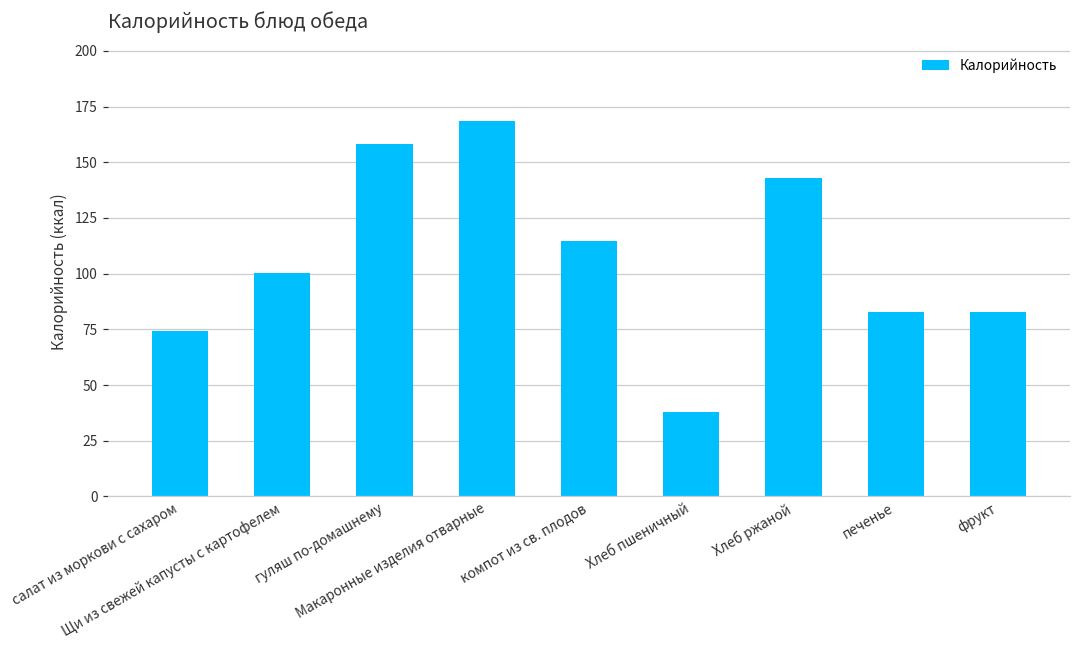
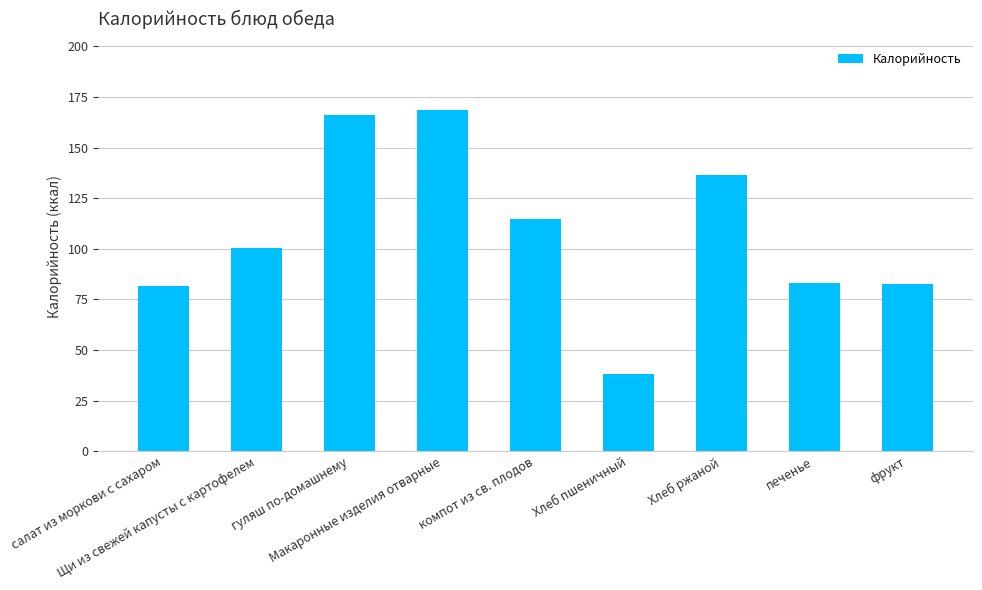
  {
-   "салат из моркови с сахаром": 74,
+   "салат из моркови с сахаром": 82,
    "Щи из свежей капусты с картофелем": 100,
-   "гуляш по-домашнему": 158,
+   "гуляш по-домашнему": 166,
    "Макаронные изделия отварные": 168,
    "компот из св. плодов": 115,
    "Хлеб пшеничный": 38,
-   "Хлеб ржаной": 143,
+   "Хлеб ржаной": 137,
    "печенье": 83,
    "фрукт": 83
  }
